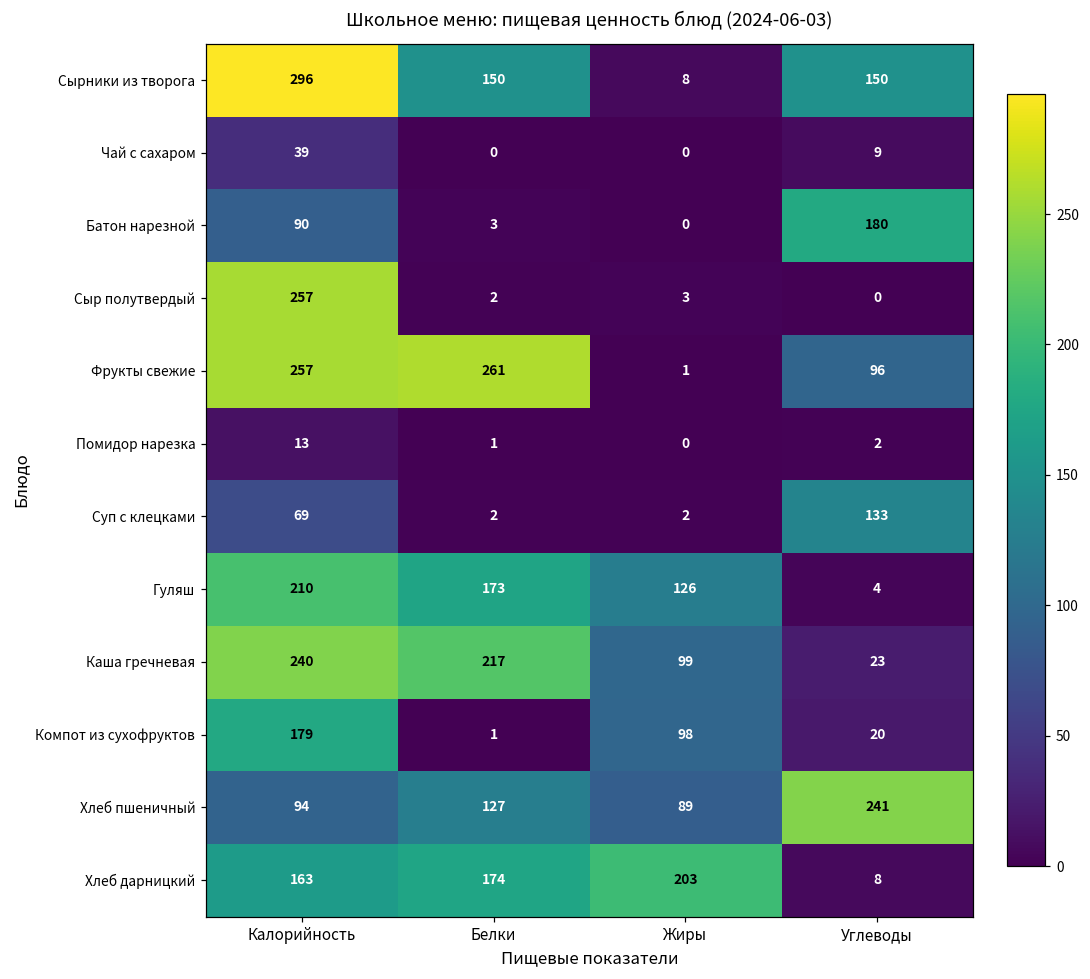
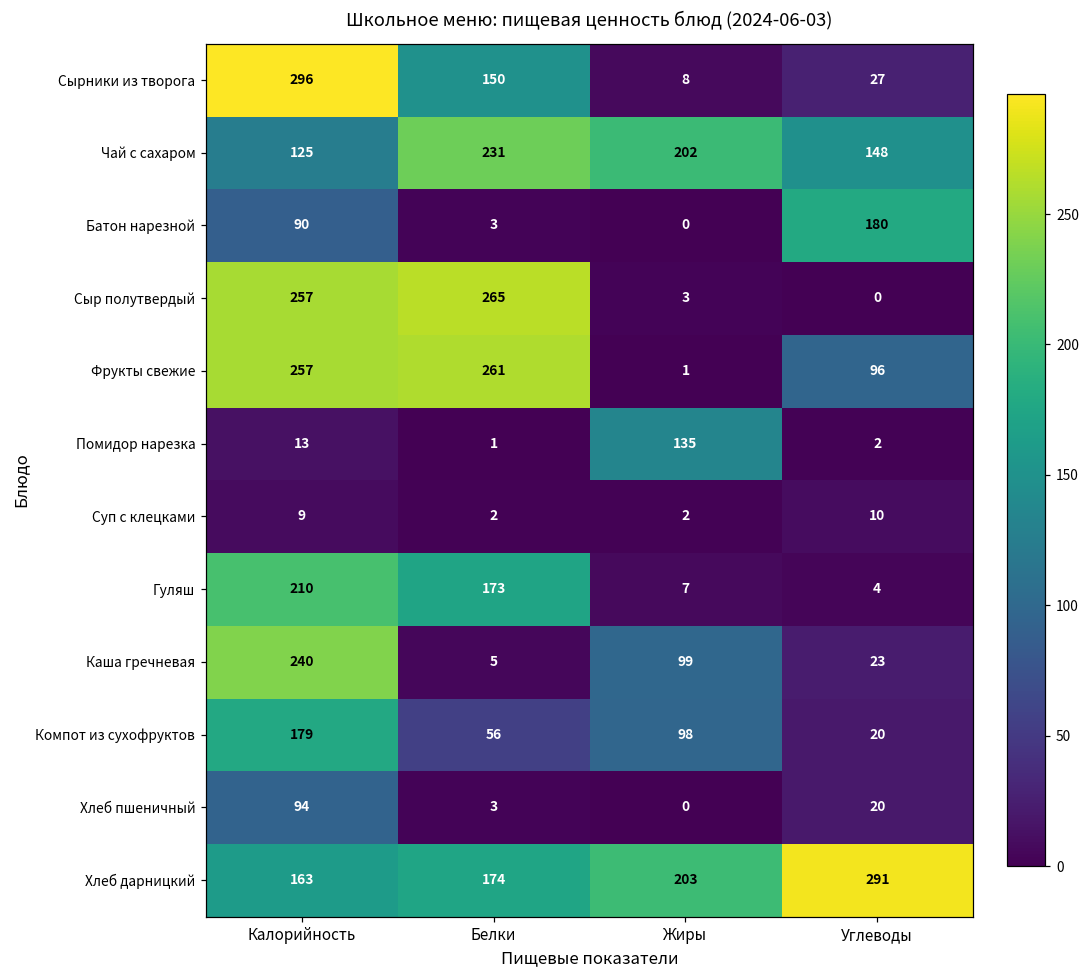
  {
    "Сырники из творога": {
      "Калорийность": 296,
      "Белки": 150,
      "Жиры": 8,
-     "Углеводы": 150
+     "Углеводы": 27
    },
    "Чай с сахаром": {
-     "Калорийность": 39,
-     "Белки": 0,
-     "Жиры": 0,
-     "Углеводы": 9
+     "Калорийность": 125,
+     "Белки": 231,
+     "Жиры": 202,
+     "Углеводы": 148
    },
    "Батон нарезной": {
      "Калорийность": 90,
      "Белки": 3,
      "Жиры": 0,
      "Углеводы": 180
    },
    "Сыр полутвердый": {
      "Калорийность": 257,
-     "Белки": 2,
+     "Белки": 265,
      "Жиры": 3,
      "Углеводы": 0
    },
    "Фрукты свежие": {
      "Калорийность": 257,
      "Белки": 261,
      "Жиры": 1,
      "Углеводы": 96
    },
    "Помидор нарезка": {
      "Калорийность": 13,
      "Белки": 1,
-     "Жиры": 0,
+     "Жиры": 135,
      "Углеводы": 2
    },
    "Суп с клецками": {
-     "Калорийность": 69,
+     "Калорийность": 9,
      "Белки": 2,
      "Жиры": 2,
-     "Углеводы": 133
+     "Углеводы": 10
    },
    "Гуляш": {
      "Калорийность": 210,
      "Белки": 173,
-     "Жиры": 126,
+     "Жиры": 7,
      "Углеводы": 4
    },
    "Каша гречневая": {
      "Калорийность": 240,
-     "Белки": 217,
+     "Белки": 5,
      "Жиры": 99,
      "Углеводы": 23
    },
    "Компот из сухофруктов": {
      "Калорийность": 179,
-     "Белки": 1,
+     "Белки": 56,
      "Жиры": 98,
      "Углеводы": 20
    },
    "Хлеб пшеничный": {
      "Калорийность": 94,
-     "Белки": 127,
-     "Жиры": 89,
-     "Углеводы": 241
+     "Белки": 3,
+     "Жиры": 0,
+     "Углеводы": 20
    },
    "Хлеб дарницкий": {
      "Калорийность": 163,
      "Белки": 174,
      "Жиры": 203,
-     "Углеводы": 8
+     "Углеводы": 291
    }
  }
